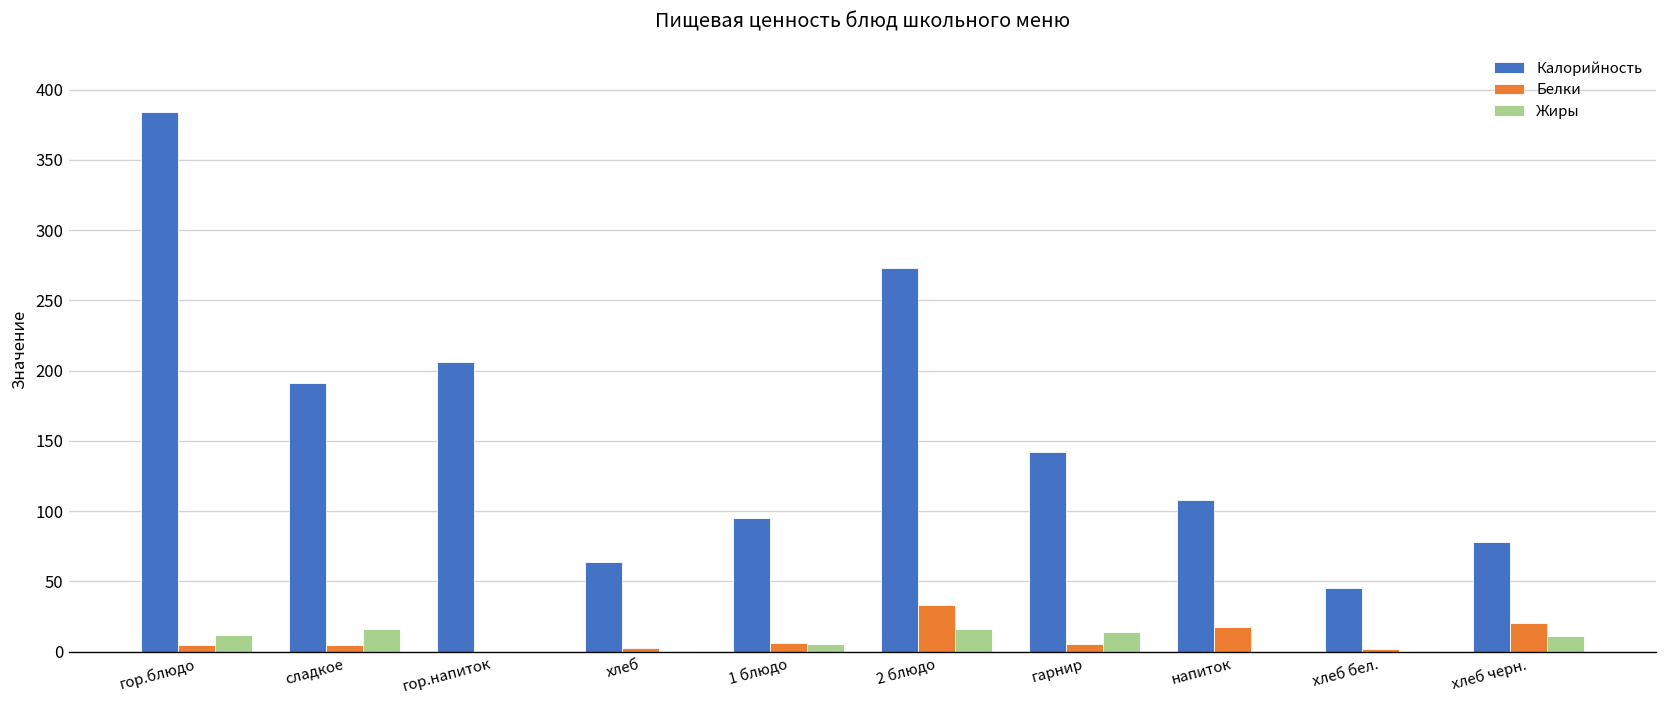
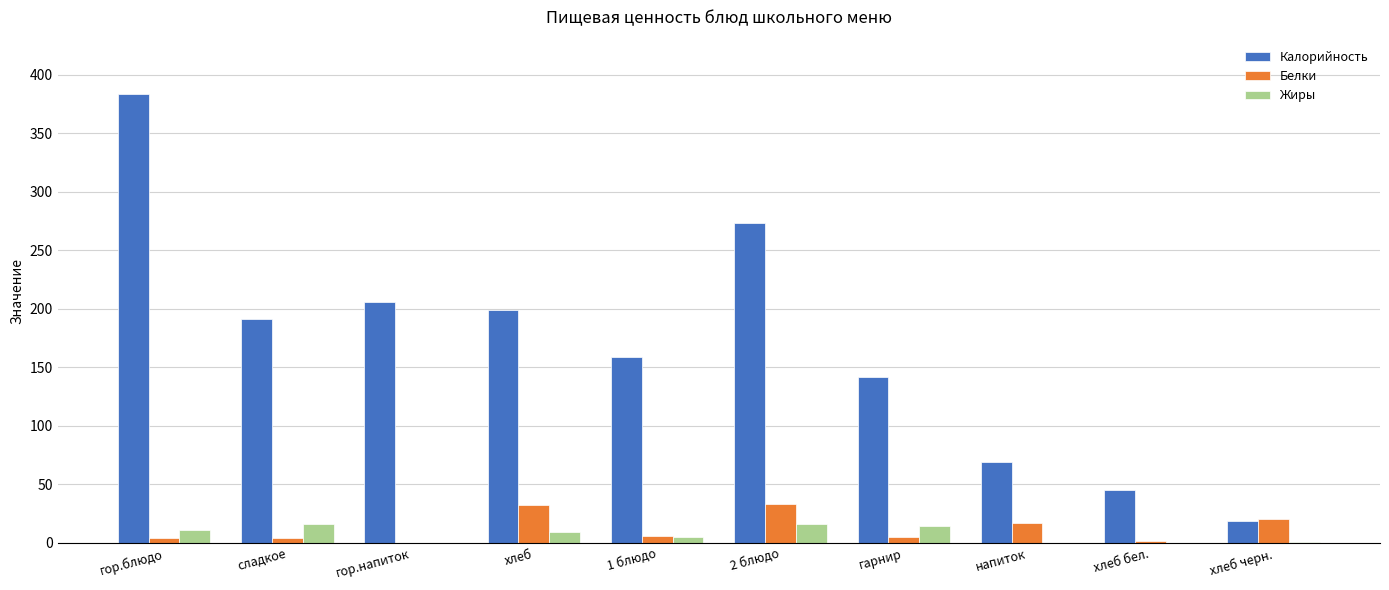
  {
    "Калорийность": {
      "гор.блюдо": 384,
      "сладкое": 191,
      "гор.напиток": 206,
-     "хлеб": 64,
-     "1 блюдо": 95,
+     "хлеб": 199,
+     "1 блюдо": 159,
      "2 блюдо": 273,
      "гарнир": 142,
-     "напиток": 108,
+     "напиток": 69,
      "хлеб бел.": 45,
-     "хлеб черн.": 78
+     "хлеб черн.": 19
    },
    "Белки": {
      "гор.блюдо": 5,
      "сладкое": 4,
-     "хлеб": 2,
+     "хлеб": 32,
      "1 блюдо": 6,
      "2 блюдо": 33,
      "гарнир": 5,
      "напиток": 17,
      "хлеб черн.": 20
    },
    "Жиры": {
      "гор.блюдо": 12,
      "сладкое": 16,
      "гор.напиток": 0,
-     "хлеб": 0,
+     "хлеб": 9,
      "1 блюдо": 5,
      "2 блюдо": 16,
      "гарнир": 14,
      "напиток": 0,
-     "хлеб черн.": 11
+     "хлеб черн.": 1
    }
  }
